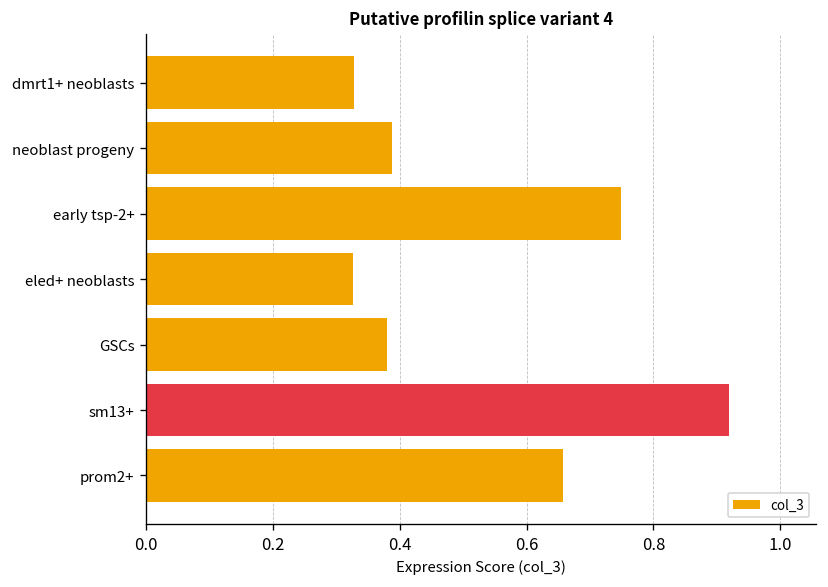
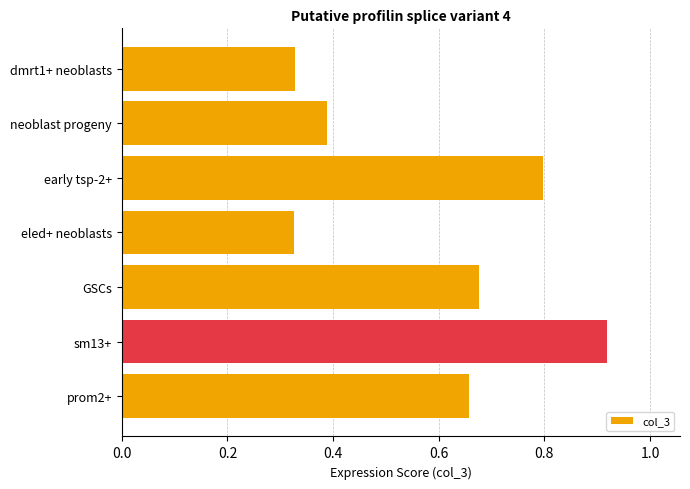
  {
    "dmrt1+ neoblasts": 0.33,
    "neoblast progeny": 0.39,
-   "early tsp-2+": 0.75,
+   "early tsp-2+": 0.80,
    "eled+ neoblasts": 0.33,
-   "GSCs": 0.38,
+   "GSCs": 0.68,
    "sm13+": 0.92,
    "prom2+": 0.66
  }
